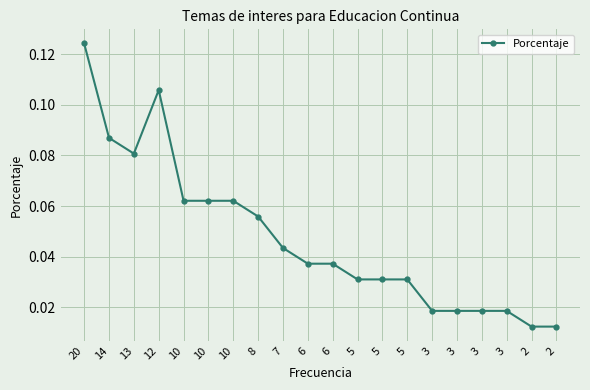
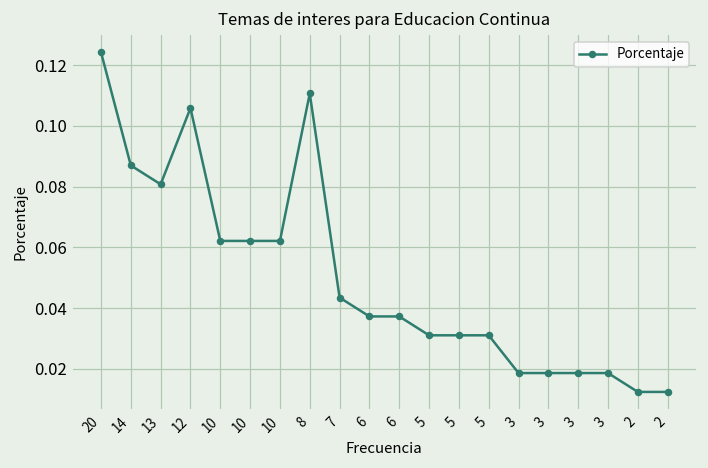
  {
    "20": 0.124,
    "14": 0.087,
    "13": 0.081,
    "12": 0.106,
-   "8": 0.056,
+   "8": 0.111,
    "7": 0.043
  }
